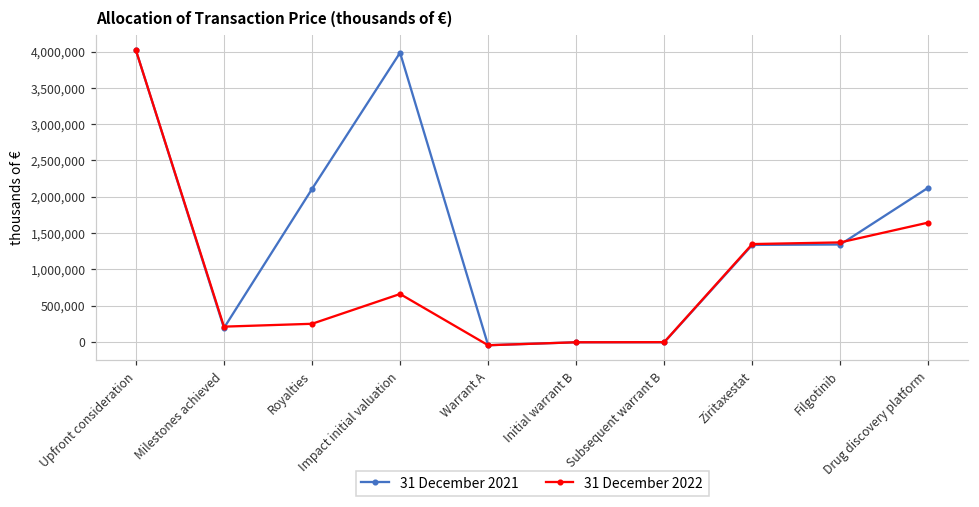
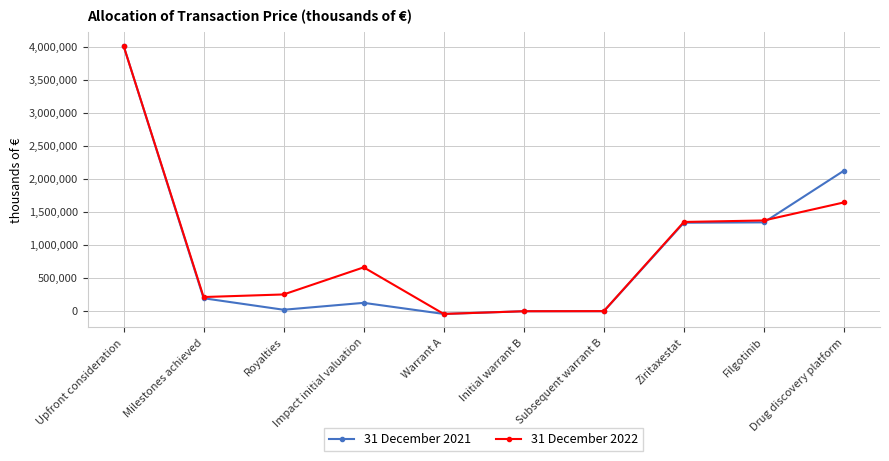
  {
    "31 December 2021": {
-     "Royalties": "2,100,000",
-     "Impact initial valuation": "4,000,000",
+     "Royalties": "0",
+     "Impact initial valuation": "100,000",
      "Drug discovery platform": "2,100,000"
    },
    "31 December 2022": {
      "Royalties": "300,000",
      "Impact initial valuation": "700,000",
      "Drug discovery platform": "1,600,000"
    }
  }
